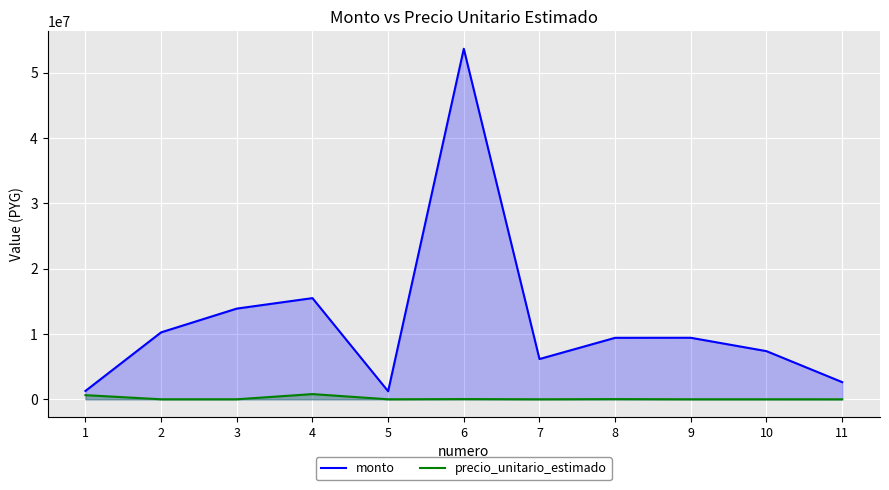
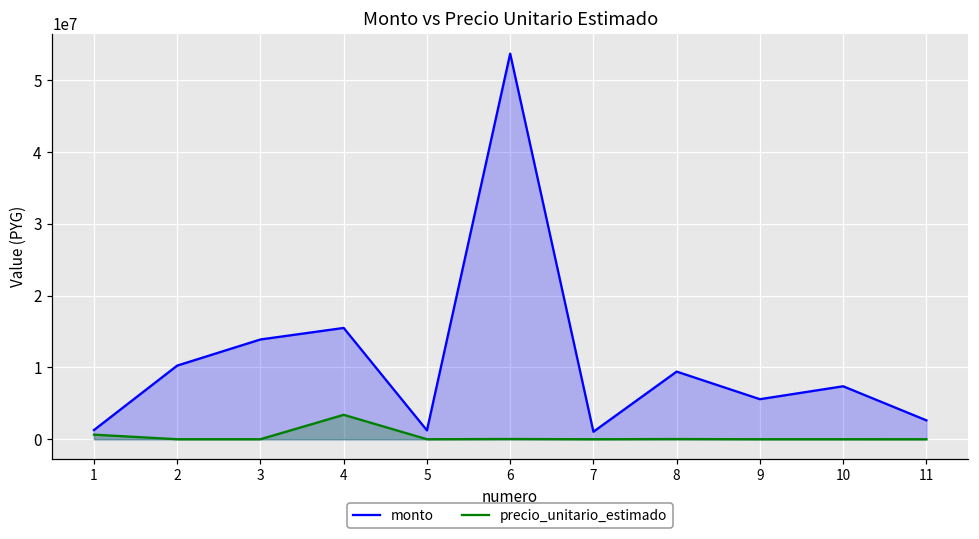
  {
    "monto": {
      "1": 1000000,
      "2": 10000000,
      "3": 14000000,
      "4": 15000000,
      "5": 1000000,
      "6": 54000000,
-     "7": 6000000,
+     "7": 1000000,
      "8": 9000000,
-     "9": 9000000,
+     "9": 6000000,
      "10": 7000000,
      "11": 3000000
    },
    "precio_unitario_estimado": {
      "1": 1000000,
      "2": 0,
      "3": 0,
-     "4": 1000000,
+     "4": 3000000,
      "5": 0,
      "6": 0,
      "7": 0,
      "8": 0,
      "9": 0,
      "10": 0,
      "11": 0
    }
  }
